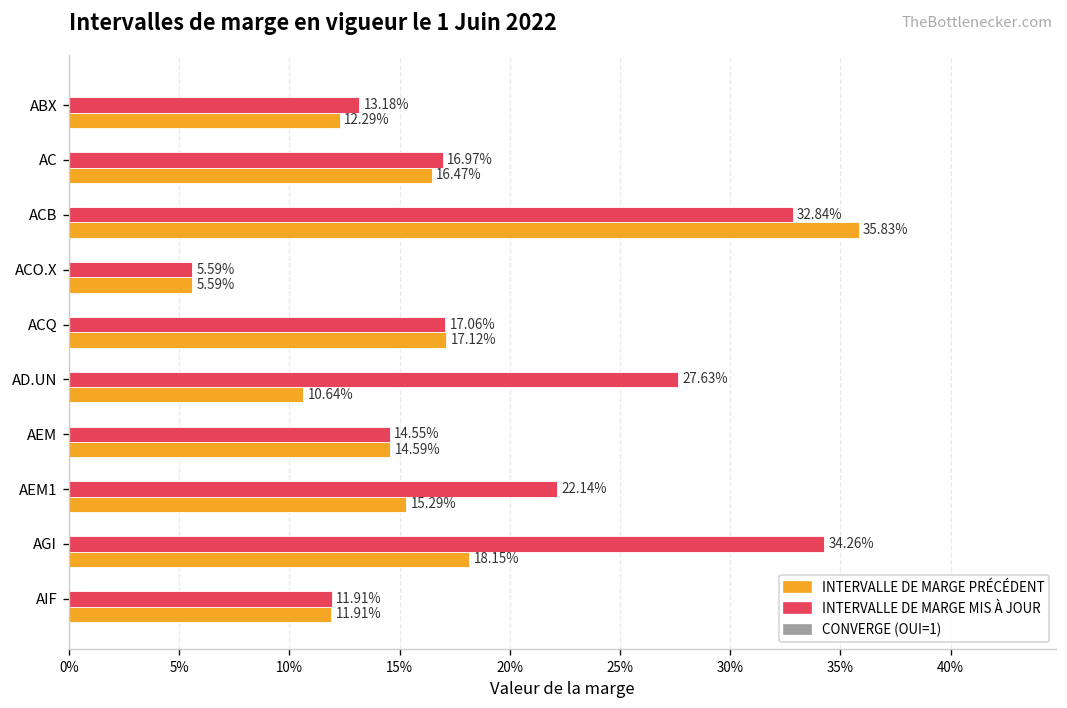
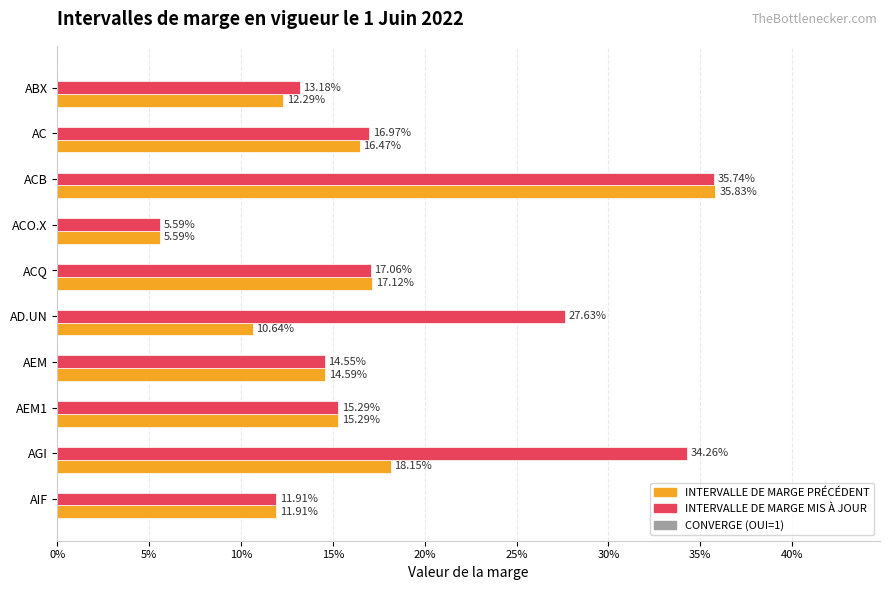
  {
    "INTERVALLE DE MARGE PRÉCÉDENT": {
      "ABX": "12.29%",
      "AC": "16.47%",
      "ACB": "35.83%",
      "ACO.X": "5.59%",
      "ACQ": "17.12%",
      "AD.UN": "10.64%",
      "AEM": "14.59%",
      "AEM1": "15.29%",
      "AGI": "18.15%",
      "AIF": "11.91%"
    },
    "INTERVALLE DE MARGE MIS À JOUR": {
      "ABX": "13.18%",
      "AC": "16.97%",
-     "ACB": "32.84%",
+     "ACB": "35.74%",
      "ACO.X": "5.59%",
      "ACQ": "17.06%",
      "AD.UN": "27.63%",
      "AEM": "14.55%",
-     "AEM1": "22.14%",
+     "AEM1": "15.29%",
      "AGI": "34.26%",
      "AIF": "11.91%"
    },
    "CONVERGE (OUI=1)": {
      "ABX": "0.0%",
      "AC": "0.0%",
      "ACB": "0.0%",
      "ACO.X": "0.0%",
      "ACQ": "0.0%",
      "AD.UN": "0.0%",
      "AEM": "0.0%",
      "AEM1": "0.0%",
      "AGI": "0.0%",
      "AIF": "0.0%"
    }
  }
